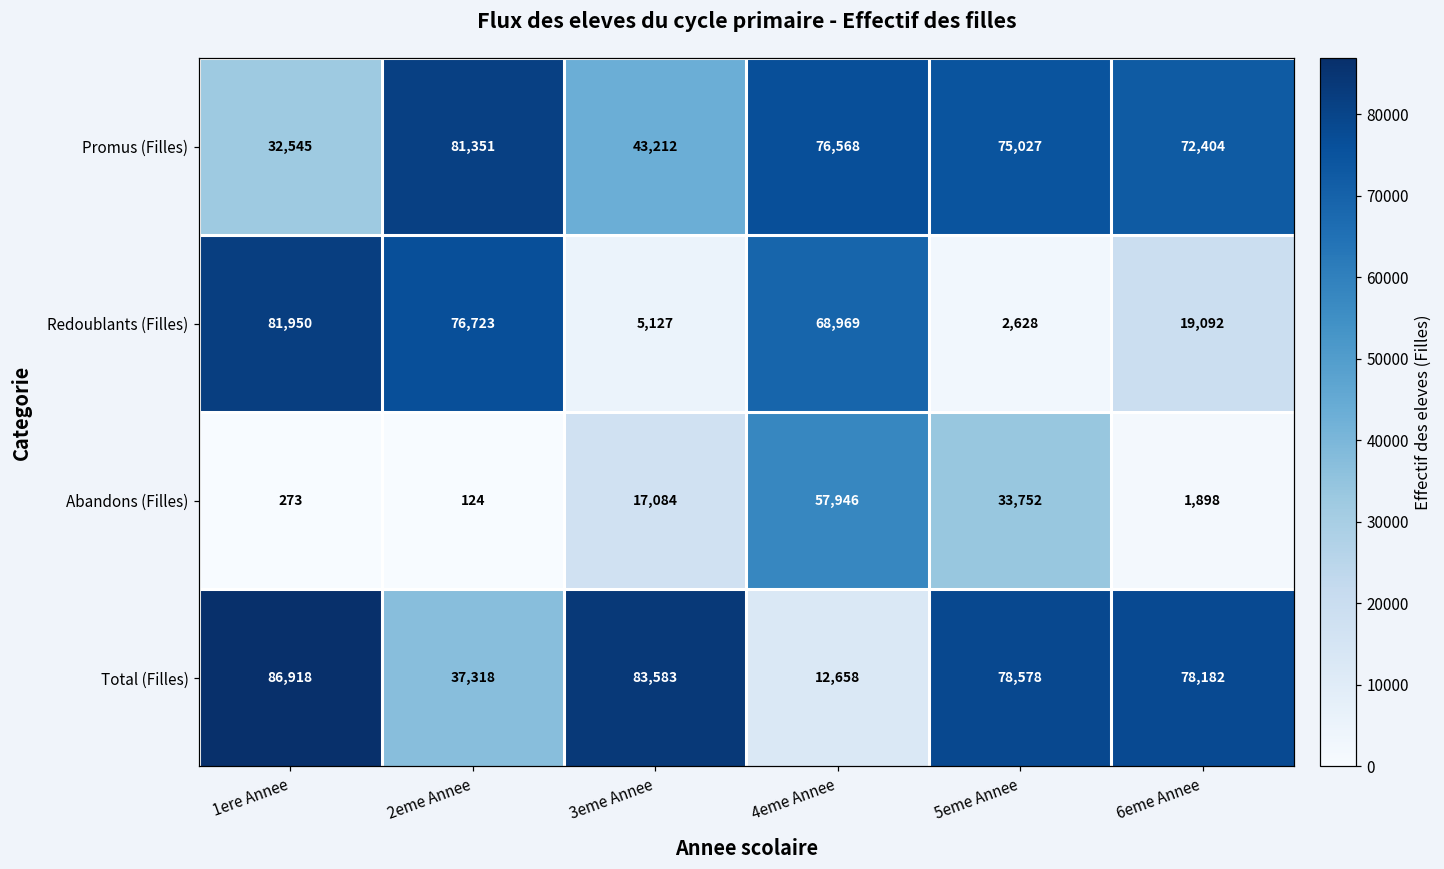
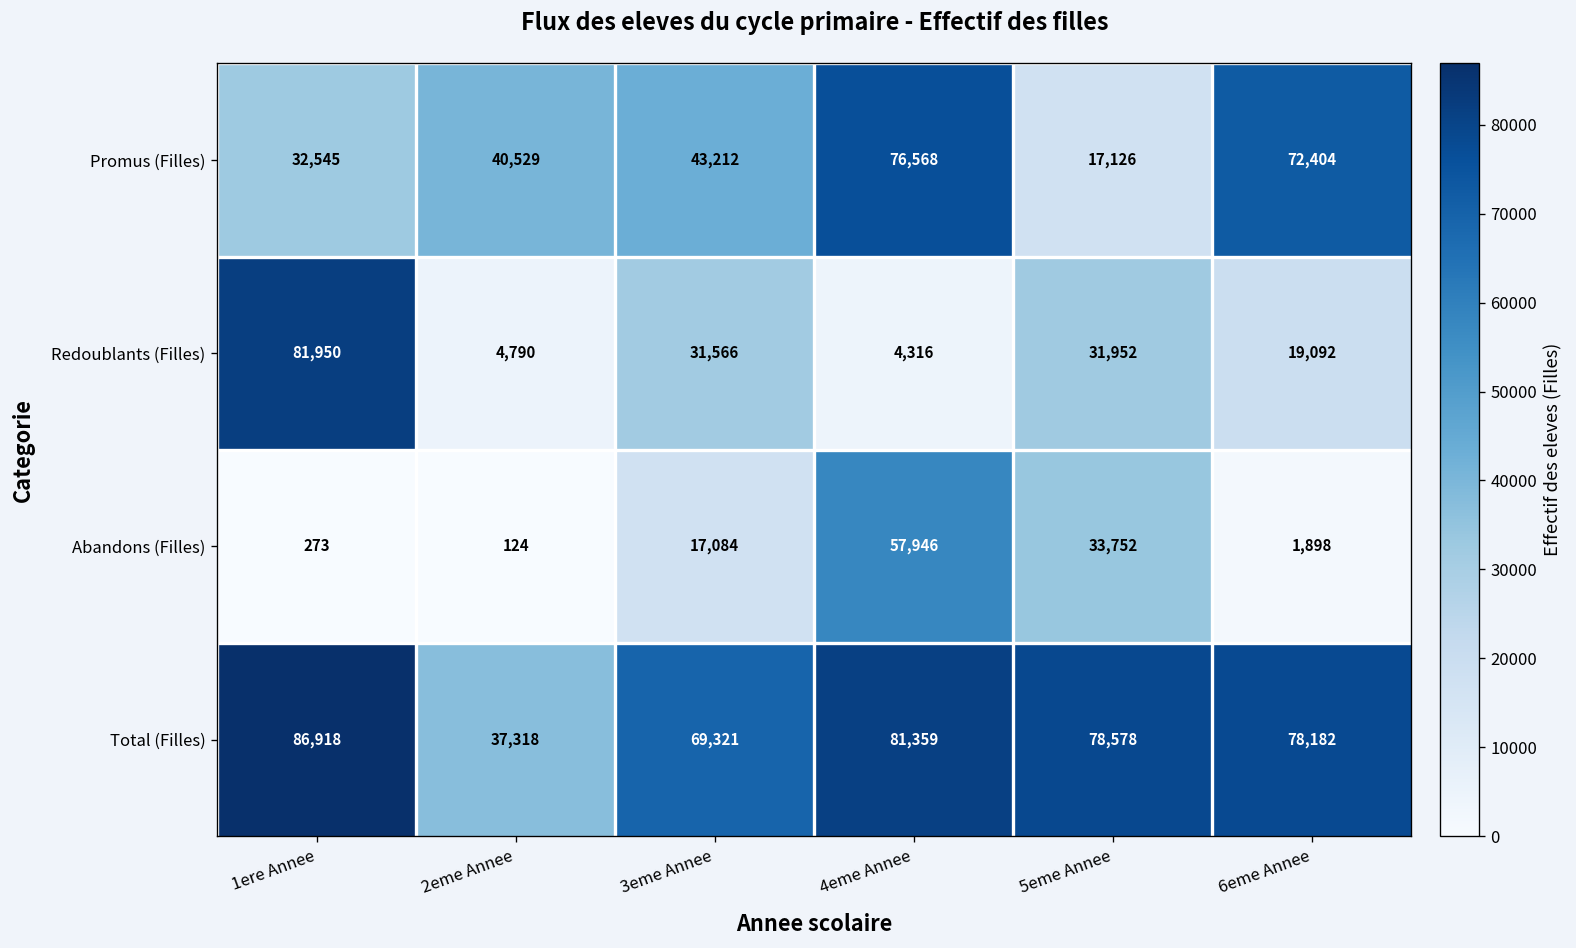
  {
    "Promus (Filles)": {
      "1ere Annee": "32,545",
-     "2eme Annee": "81,351",
+     "2eme Annee": "40,529",
      "3eme Annee": "43,212",
      "4eme Annee": "76,568",
-     "5eme Annee": "75,027",
+     "5eme Annee": "17,126",
      "6eme Annee": "72,404"
    },
    "Redoublants (Filles)": {
      "1ere Annee": "81,950",
-     "2eme Annee": "76,723",
-     "3eme Annee": "5,127",
-     "4eme Annee": "68,969",
-     "5eme Annee": "2,628",
+     "2eme Annee": "4,790",
+     "3eme Annee": "31,566",
+     "4eme Annee": "4,316",
+     "5eme Annee": "31,952",
      "6eme Annee": "19,092"
    },
    "Abandons (Filles)": {
      "1ere Annee": "273",
      "2eme Annee": "124",
      "3eme Annee": "17,084",
      "4eme Annee": "57,946",
      "5eme Annee": "33,752",
      "6eme Annee": "1,898"
    },
    "Total (Filles)": {
      "1ere Annee": "86,918",
      "2eme Annee": "37,318",
-     "3eme Annee": "83,583",
-     "4eme Annee": "12,658",
+     "3eme Annee": "69,321",
+     "4eme Annee": "81,359",
      "5eme Annee": "78,578",
      "6eme Annee": "78,182"
    }
  }
